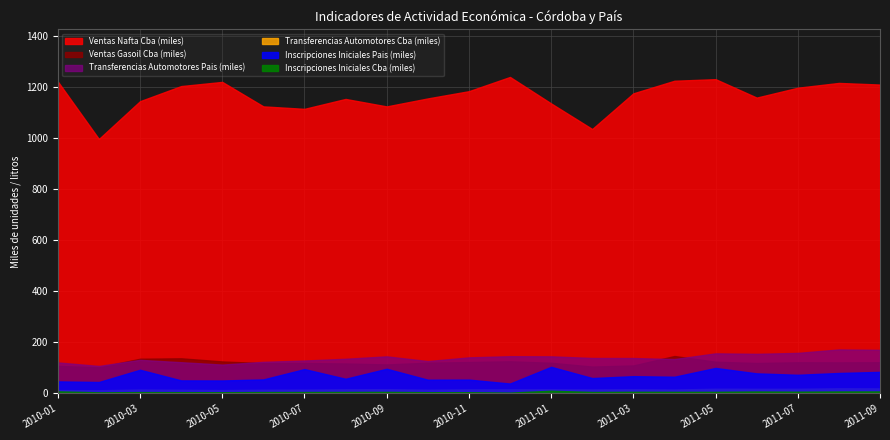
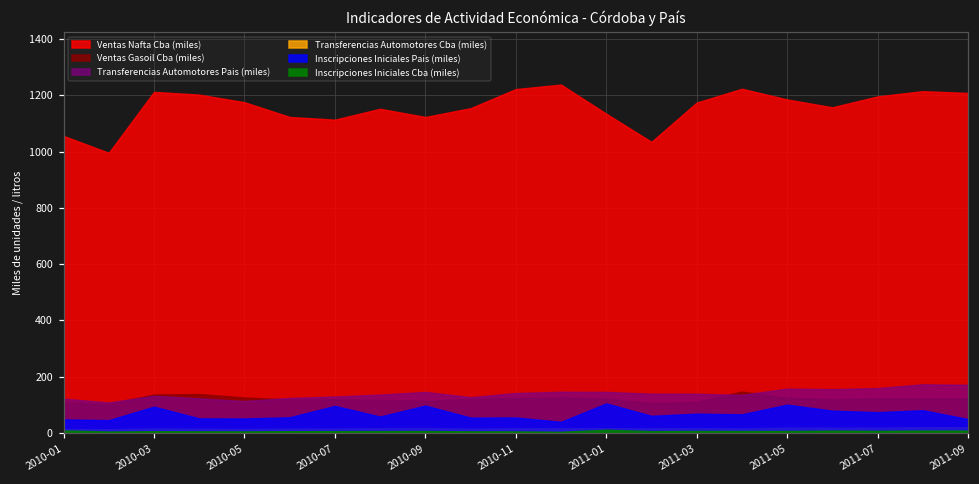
  {
    "Ventas Nafta Cba (miles)": {
-     "2010-01": 1220,
-     "2010-03": 1140,
-     "2010-05": 1220,
+     "2010-01": 1060,
+     "2010-03": 1210,
+     "2010-05": 1180,
      "2010-07": 1110,
      "2010-09": 1120,
-     "2010-11": 1180,
+     "2010-11": 1220,
      "2011-01": 1130,
      "2011-03": 1170,
-     "2011-05": 1230,
+     "2011-05": 1190,
      "2011-07": 1200,
      "2011-09": 1210
    },
    "Ventas Gasoil Cba (miles)": {
      "2010-01": 110,
      "2010-05": 130,
      "2010-09": 110,
      "2010-11": 120,
      "2011-01": 120,
      "2011-03": 110,
      "2011-05": 120,
      "2011-07": 120,
      "2011-09": 120
    },
    "Transferencias Automotores Pais (miles)": {
      "2010-01": 120,
      "2010-05": 110,
      "2010-09": 150,
      "2010-11": 140,
      "2011-01": 150,
      "2011-03": 140,
      "2011-05": 160,
      "2011-07": 160,
      "2011-09": 170
    },
    "Transferencias Automotores Cba (miles)": {
      "2010-03": 20,
      "2010-09": 20,
      "2010-11": 20,
      "2011-05": 20,
      "2011-07": 20,
      "2011-09": 20
    },
    "Inscripciones Iniciales Pais (miles)": {
      "2010-01": 50,
      "2010-03": 90,
      "2010-05": 50,
      "2010-07": 100,
      "2010-09": 100,
      "2010-11": 50,
      "2011-01": 100,
      "2011-03": 70,
      "2011-05": 100,
      "2011-07": 70,
-     "2011-09": 80
+     "2011-09": 50
    }
  }
